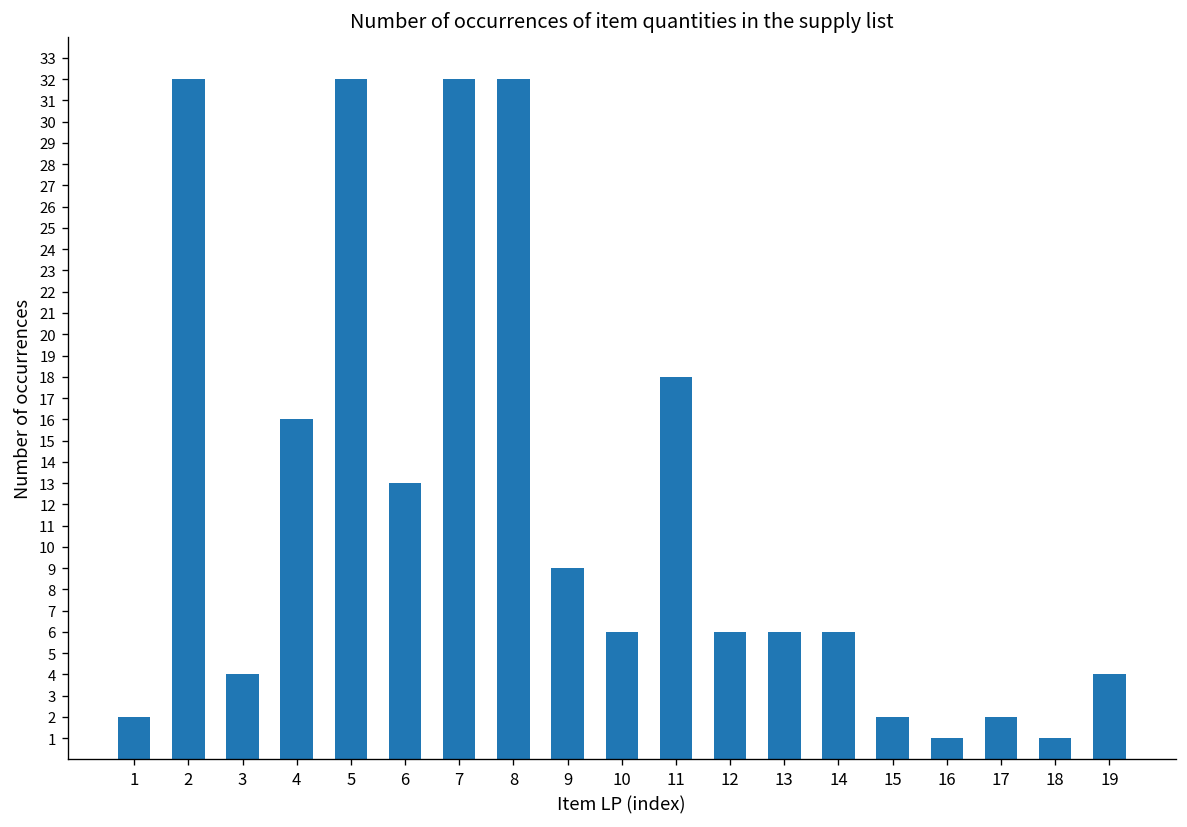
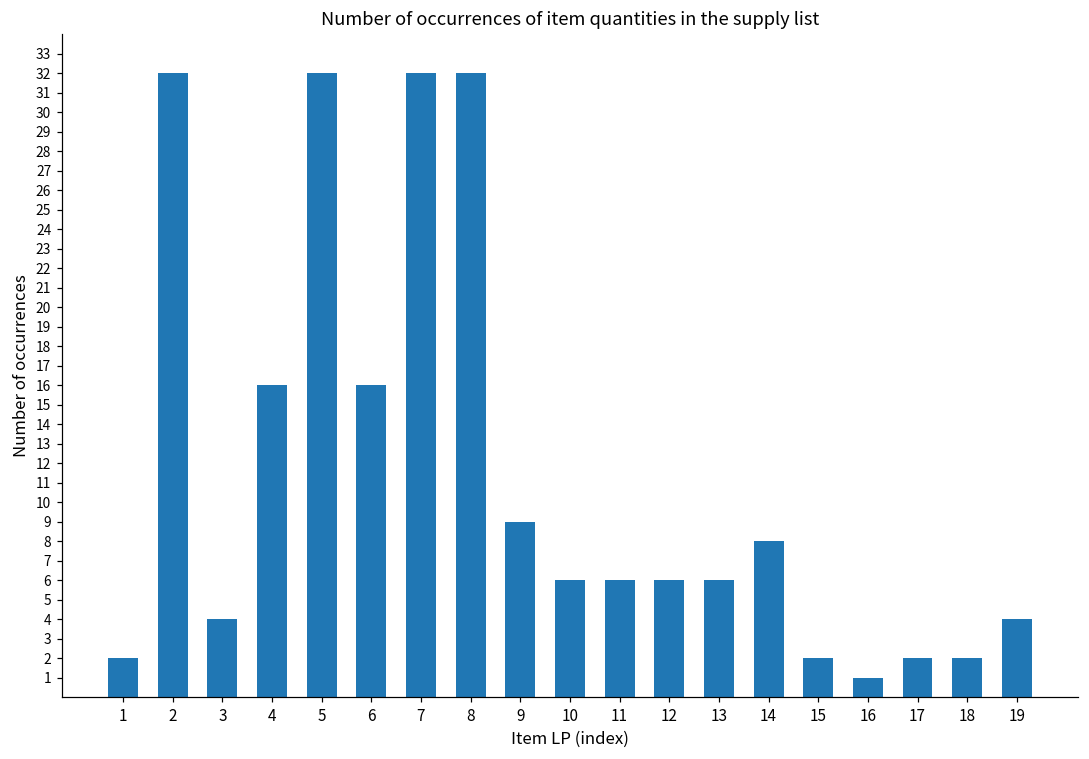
  {
    "1": 2,
    "2": 32,
    "3": 4,
    "4": 16,
    "5": 32,
-   "6": 13,
+   "6": 16,
    "7": 32,
    "8": 32,
    "9": 9,
    "10": 6,
-   "11": 18,
+   "11": 6,
    "12": 6,
    "13": 6,
-   "14": 6,
+   "14": 8,
    "15": 2,
    "16": 1,
    "17": 2,
-   "18": 1,
+   "18": 2,
    "19": 4
  }
